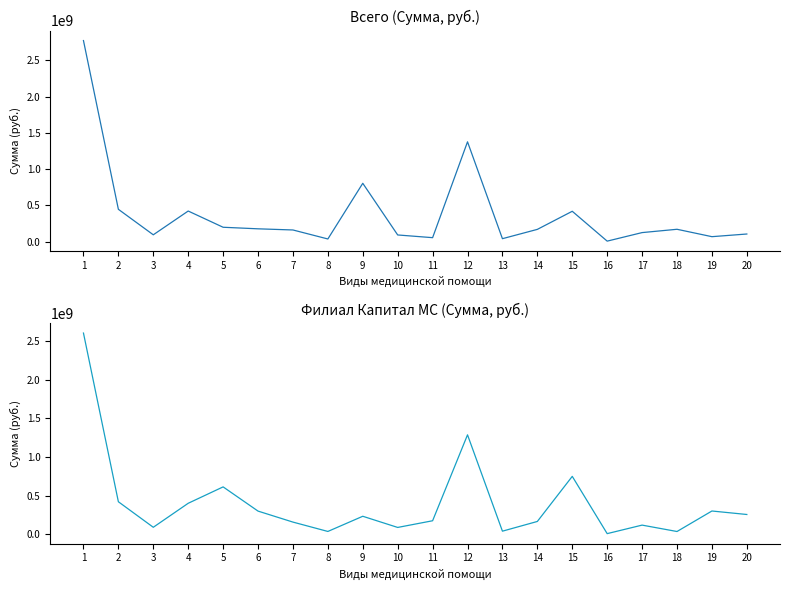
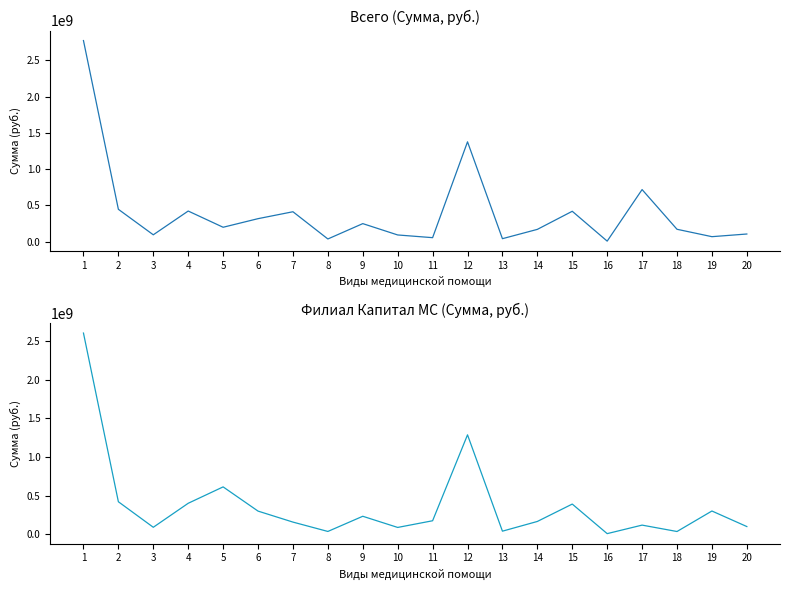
  {
    "Всего (Сумма, руб.)": {
      "1": 2800000000,
      "2": 400000000,
      "3": 100000000,
      "4": 400000000,
      "5": 200000000,
-     "6": 200000000,
-     "7": 200000000,
+     "6": 300000000,
+     "7": 400000000,
      "8": 0,
-     "9": 800000000,
+     "9": 300000000,
      "10": 100000000,
      "11": 100000000,
      "12": 1400000000,
      "13": 0,
      "14": 200000000,
      "15": 400000000,
      "16": 0,
-     "17": 100000000,
+     "17": 700000000,
      "18": 200000000,
      "19": 100000000,
      "20": 100000000
    },
    "Филиал Капитал МС (Сумма, руб.)": {
      "1": 2600000000,
      "2": 400000000,
      "3": 100000000,
      "4": 400000000,
      "5": 600000000,
      "6": 300000000,
      "7": 200000000,
      "8": 0,
      "9": 200000000,
      "10": 100000000,
      "11": 200000000,
      "12": 1300000000,
      "13": 0,
      "14": 200000000,
-     "15": 700000000,
+     "15": 400000000,
      "16": 0,
      "17": 100000000,
      "18": 0,
      "19": 300000000,
-     "20": 300000000
+     "20": 100000000
    }
  }
